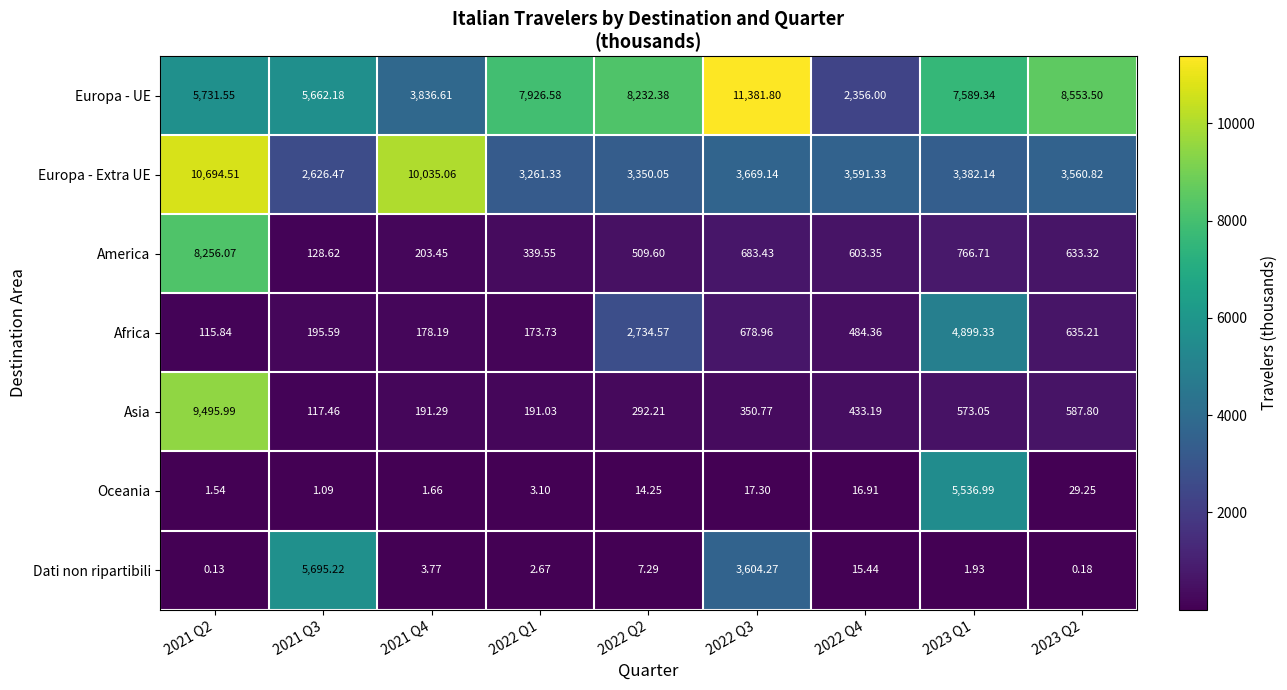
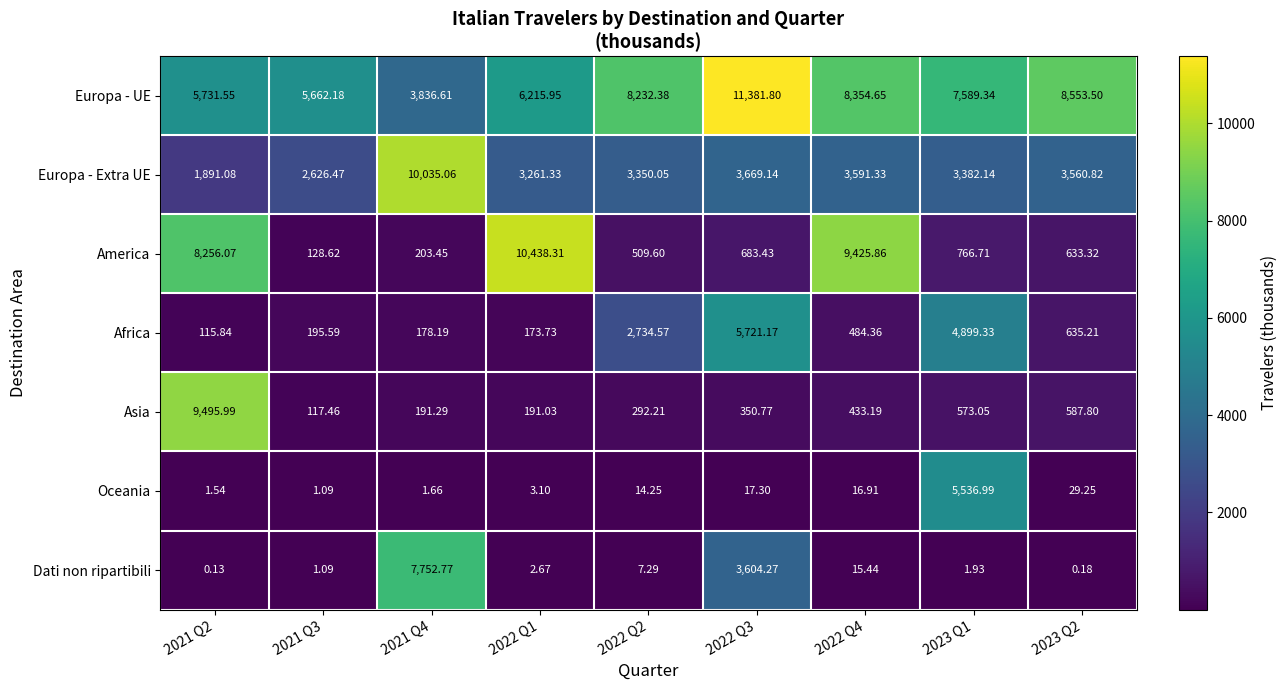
  {
    "Europa - UE": {
      "2021 Q2": "5,731.55",
      "2021 Q3": "5,662.18",
      "2021 Q4": "3,836.61",
-     "2022 Q1": "7,926.58",
+     "2022 Q1": "6,215.95",
      "2022 Q2": "8,232.38",
      "2022 Q3": "11,381.80",
-     "2022 Q4": "2,356.00",
+     "2022 Q4": "8,354.65",
      "2023 Q1": "7,589.34",
      "2023 Q2": "8,553.50"
    },
    "Europa - Extra UE": {
-     "2021 Q2": "10,694.51",
+     "2021 Q2": "1,891.08",
      "2021 Q3": "2,626.47",
      "2021 Q4": "10,035.06",
      "2022 Q1": "3,261.33",
      "2022 Q2": "3,350.05",
      "2022 Q3": "3,669.14",
      "2022 Q4": "3,591.33",
      "2023 Q1": "3,382.14",
      "2023 Q2": "3,560.82"
    },
    "America": {
      "2021 Q2": "8,256.07",
      "2021 Q3": "128.62",
      "2021 Q4": "203.45",
-     "2022 Q1": "339.55",
+     "2022 Q1": "10,438.31",
      "2022 Q2": "509.60",
      "2022 Q3": "683.43",
-     "2022 Q4": "603.35",
+     "2022 Q4": "9,425.86",
      "2023 Q1": "766.71",
      "2023 Q2": "633.32"
    },
    "Africa": {
      "2021 Q2": "115.84",
      "2021 Q3": "195.59",
      "2021 Q4": "178.19",
      "2022 Q1": "173.73",
      "2022 Q2": "2,734.57",
-     "2022 Q3": "678.96",
+     "2022 Q3": "5,721.17",
      "2022 Q4": "484.36",
      "2023 Q1": "4,899.33",
      "2023 Q2": "635.21"
    },
    "Asia": {
      "2021 Q2": "9,495.99",
      "2021 Q3": "117.46",
      "2021 Q4": "191.29",
      "2022 Q1": "191.03",
      "2022 Q2": "292.21",
      "2022 Q3": "350.77",
      "2022 Q4": "433.19",
      "2023 Q1": "573.05",
      "2023 Q2": "587.80"
    },
    "Oceania": {
      "2021 Q2": "1.54",
      "2021 Q3": "1.09",
      "2021 Q4": "1.66",
      "2022 Q1": "3.10",
      "2022 Q2": "14.25",
      "2022 Q3": "17.30",
      "2022 Q4": "16.91",
      "2023 Q1": "5,536.99",
      "2023 Q2": "29.25"
    },
    "Dati non ripartibili": {
      "2021 Q2": "0.13",
-     "2021 Q3": "5,695.22",
-     "2021 Q4": "3.77",
+     "2021 Q3": "1.09",
+     "2021 Q4": "7,752.77",
      "2022 Q1": "2.67",
      "2022 Q2": "7.29",
      "2022 Q3": "3,604.27",
      "2022 Q4": "15.44",
      "2023 Q1": "1.93",
      "2023 Q2": "0.18"
    }
  }
